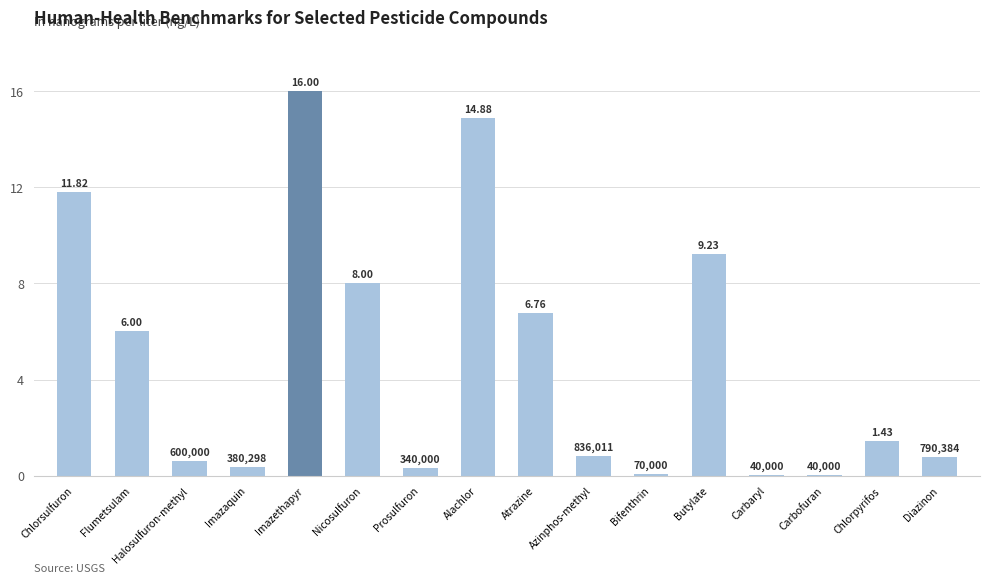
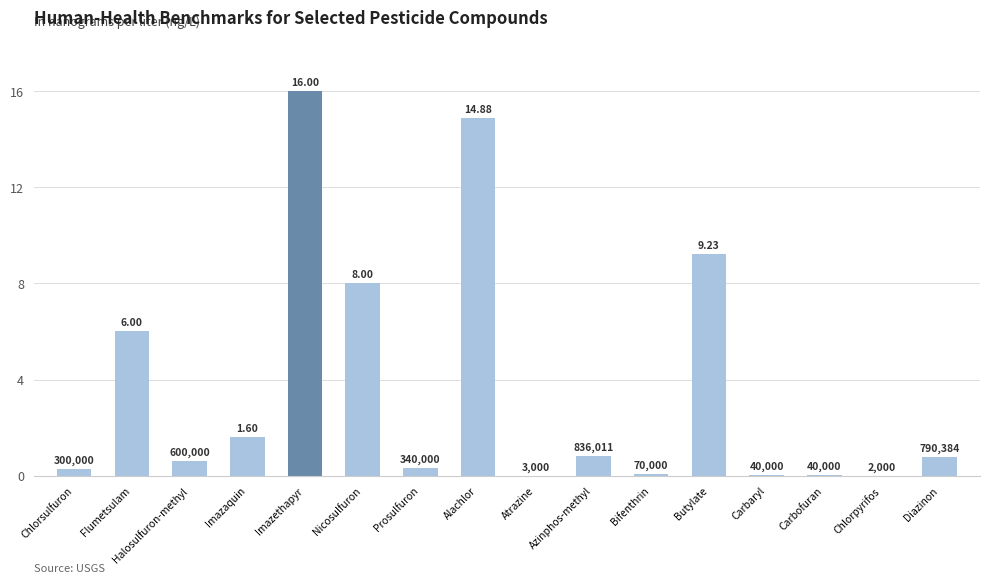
  {
-   "Chlorsulfuron": "11.82",
+   "Chlorsulfuron": "300,000",
    "Halosulfuron-methyl": "600,000",
-   "Imazaquin": "380,298",
+   "Imazaquin": "1.60",
    "Prosulfuron": "340,000",
-   "Atrazine": "6.76",
+   "Atrazine": "3,000",
    "Azinphos-methyl": "836,011",
    "Bifenthrin": "70,000",
    "Carbaryl": "40,000",
    "Carbofuran": "40,000",
-   "Chlorpyrifos": "1.43",
+   "Chlorpyrifos": "2,000",
    "Diazinon": "790,384"
  }
